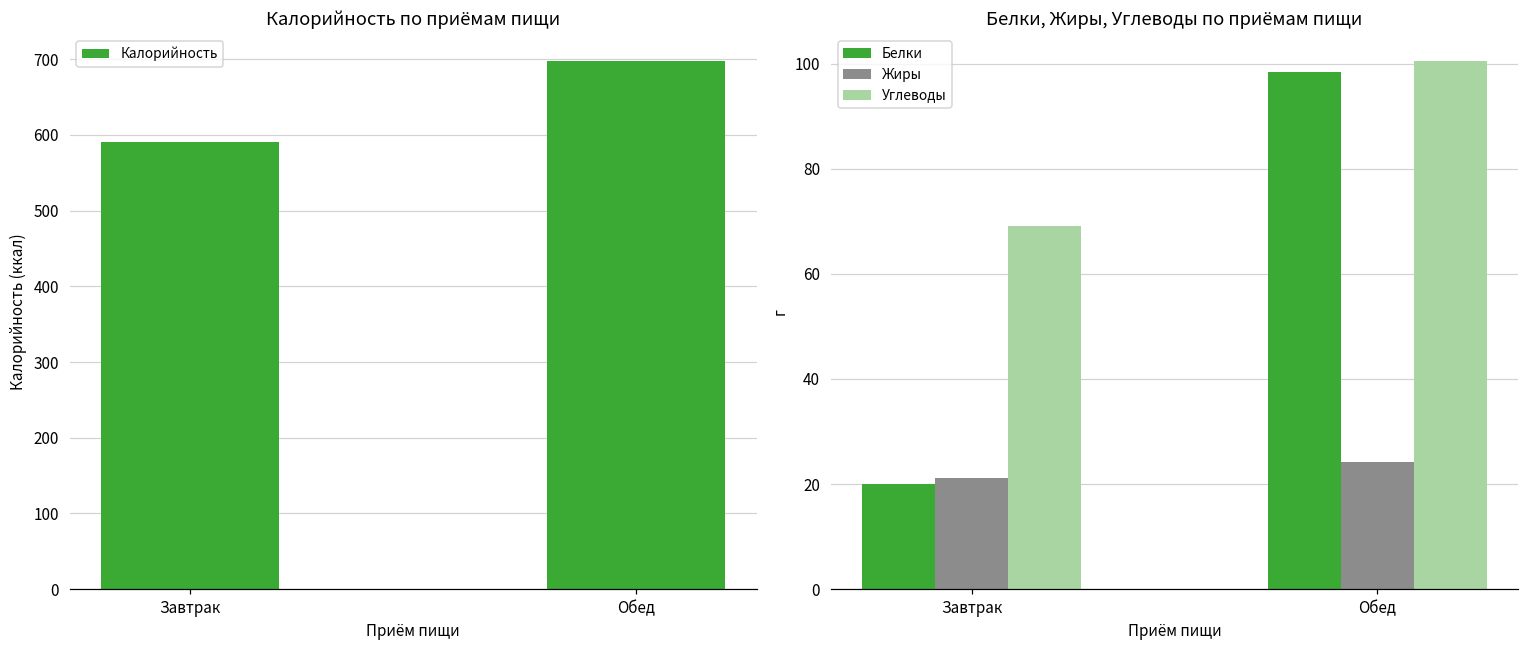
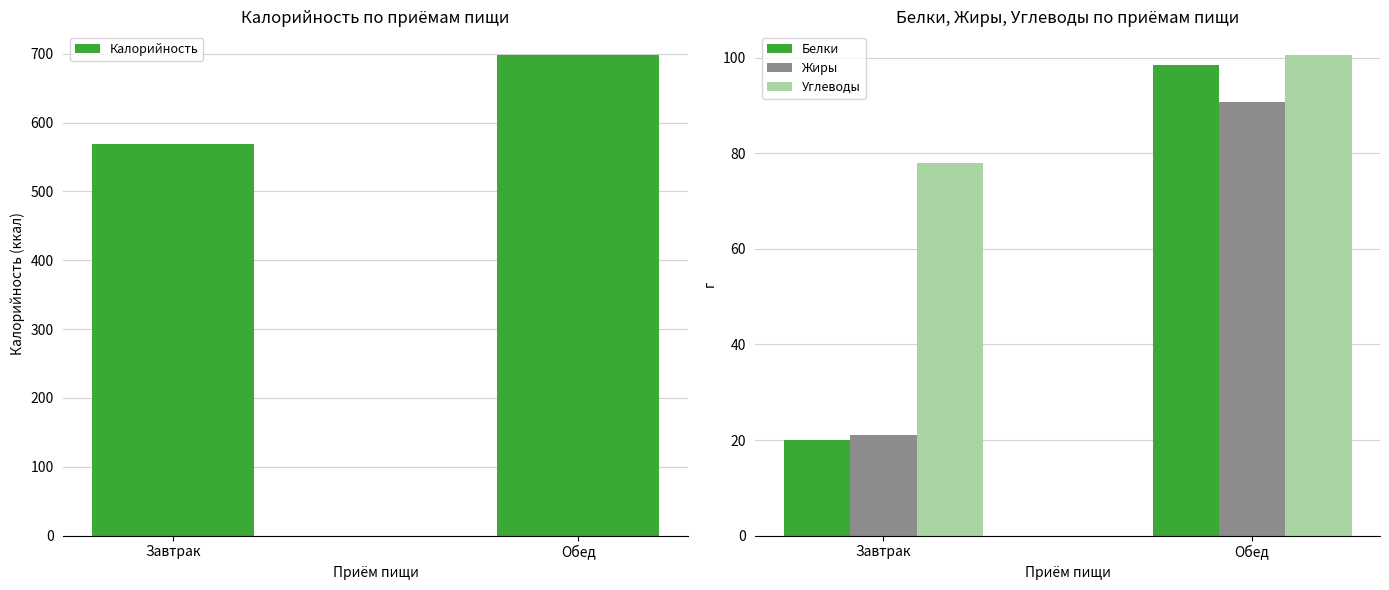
  {
    "Калорийность по приёмам пищи": {
-     "Завтрак": 590,
+     "Завтрак": 570,
      "Обед": 700
    },
    "Белки, Жиры, Углеводы по приёмам пищи": {
      "Белки": {
        "Завтрак": 20,
        "Обед": 98
      },
      "Жиры": {
        "Завтрак": 21,
-       "Обед": 24
+       "Обед": 91
      },
      "Углеводы": {
-       "Завтрак": 69,
+       "Завтрак": 78,
        "Обед": 101
      }
    }
  }
